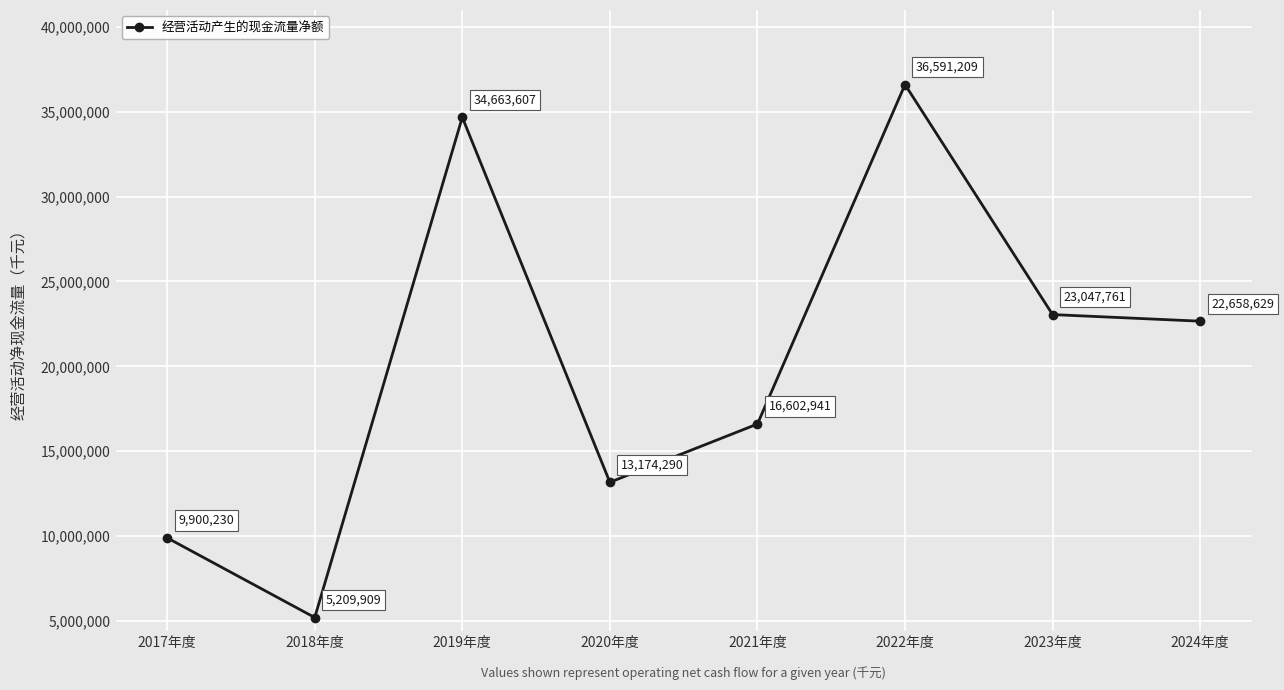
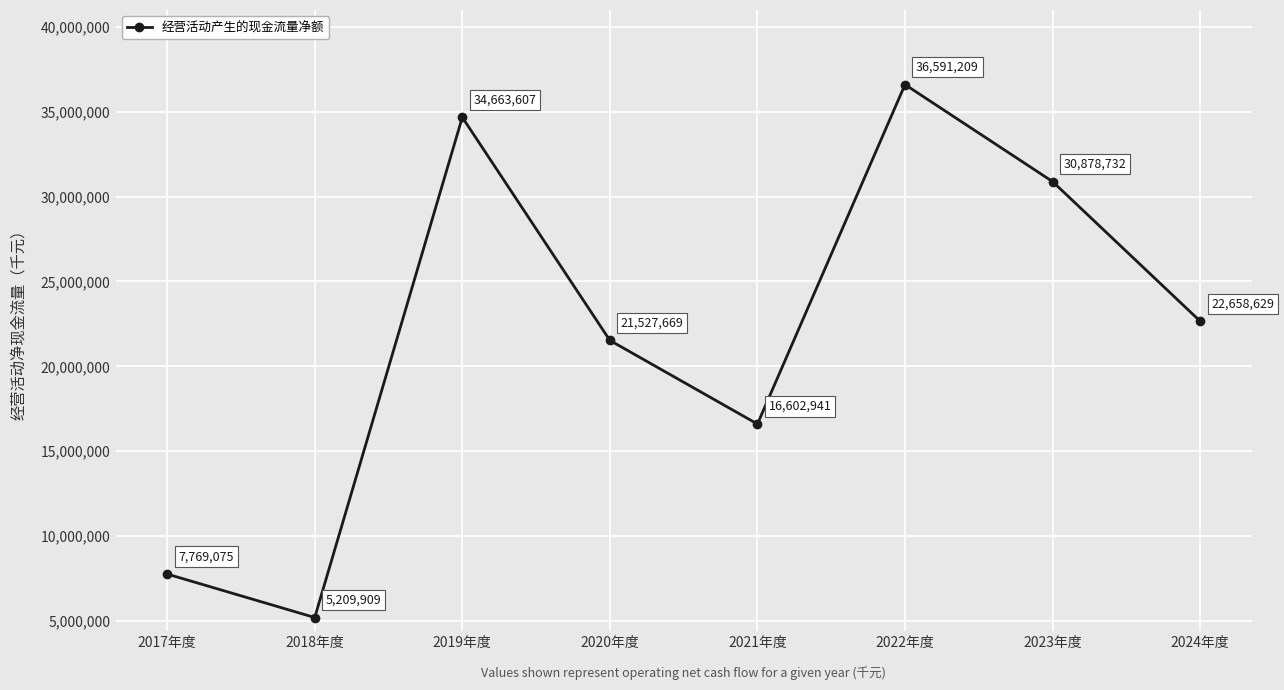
  {
-   "2017年度": "9,900,230",
-   "2020年度": "13,174,290",
-   "2023年度": "23,047,761"
+   "2017年度": "7,769,075",
+   "2020年度": "21,527,669",
+   "2023年度": "30,878,732"
  }
